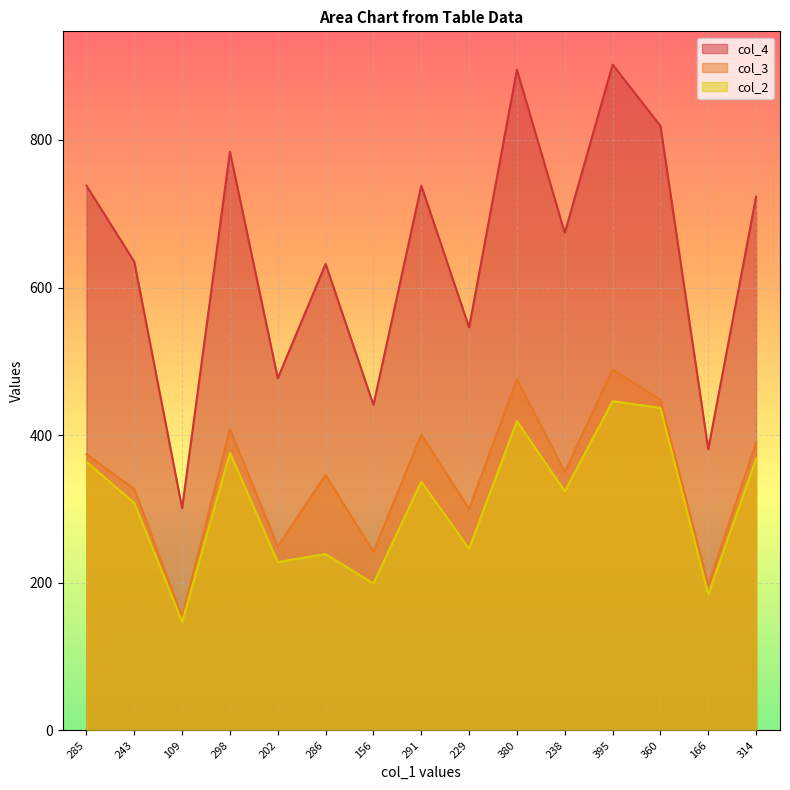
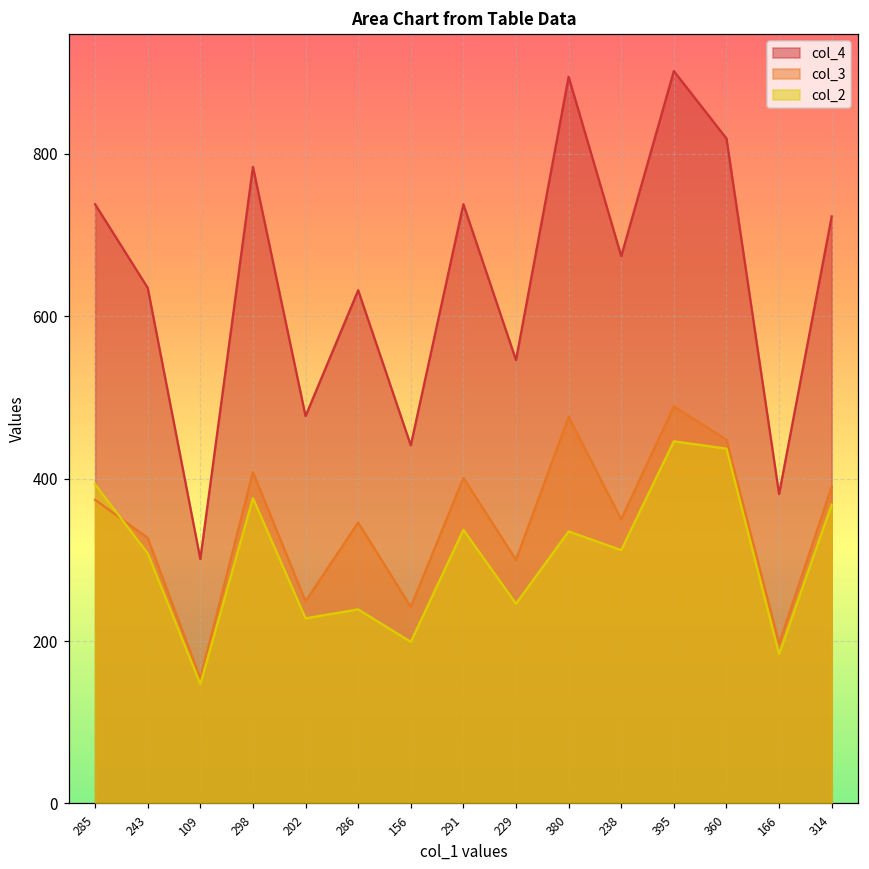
  {
    "col_2": {
-     "285": 360,
+     "285": 390,
      "243": 310,
      "109": 150,
      "298": 380,
      "202": 230,
      "286": 240,
      "156": 200,
      "291": 340,
      "229": 250,
-     "380": 420,
-     "238": 320,
+     "380": 340,
+     "238": 310,
      "395": 450,
      "360": 440,
      "166": 180,
      "314": 370
    }
  }
